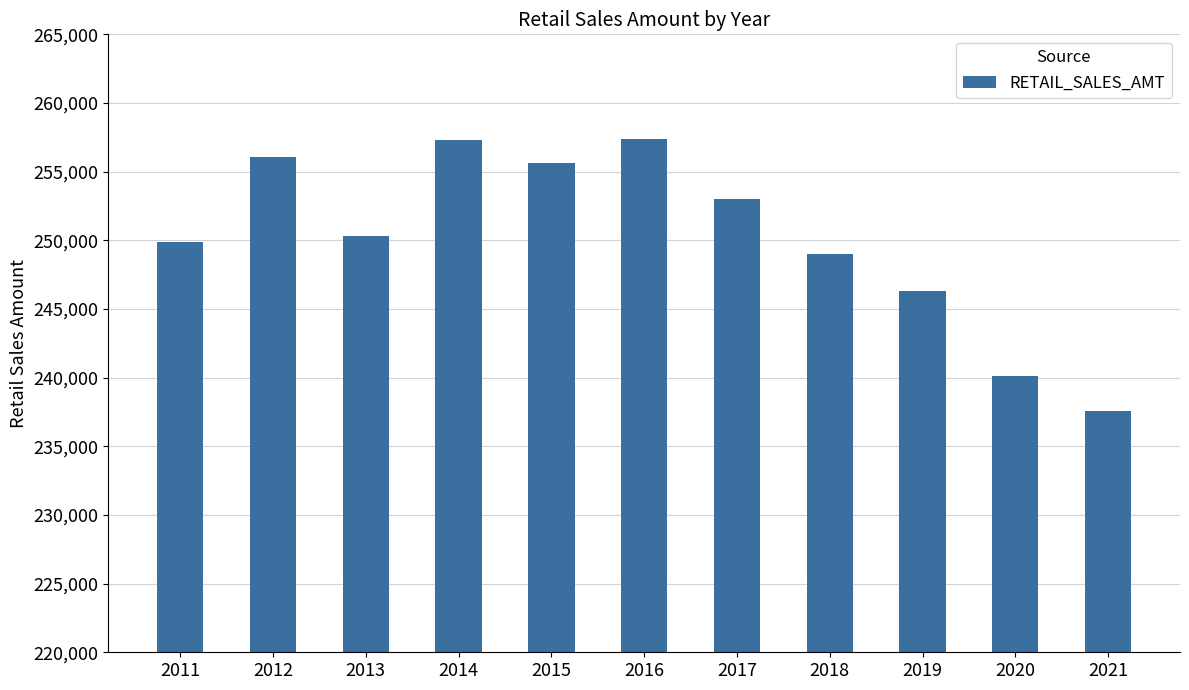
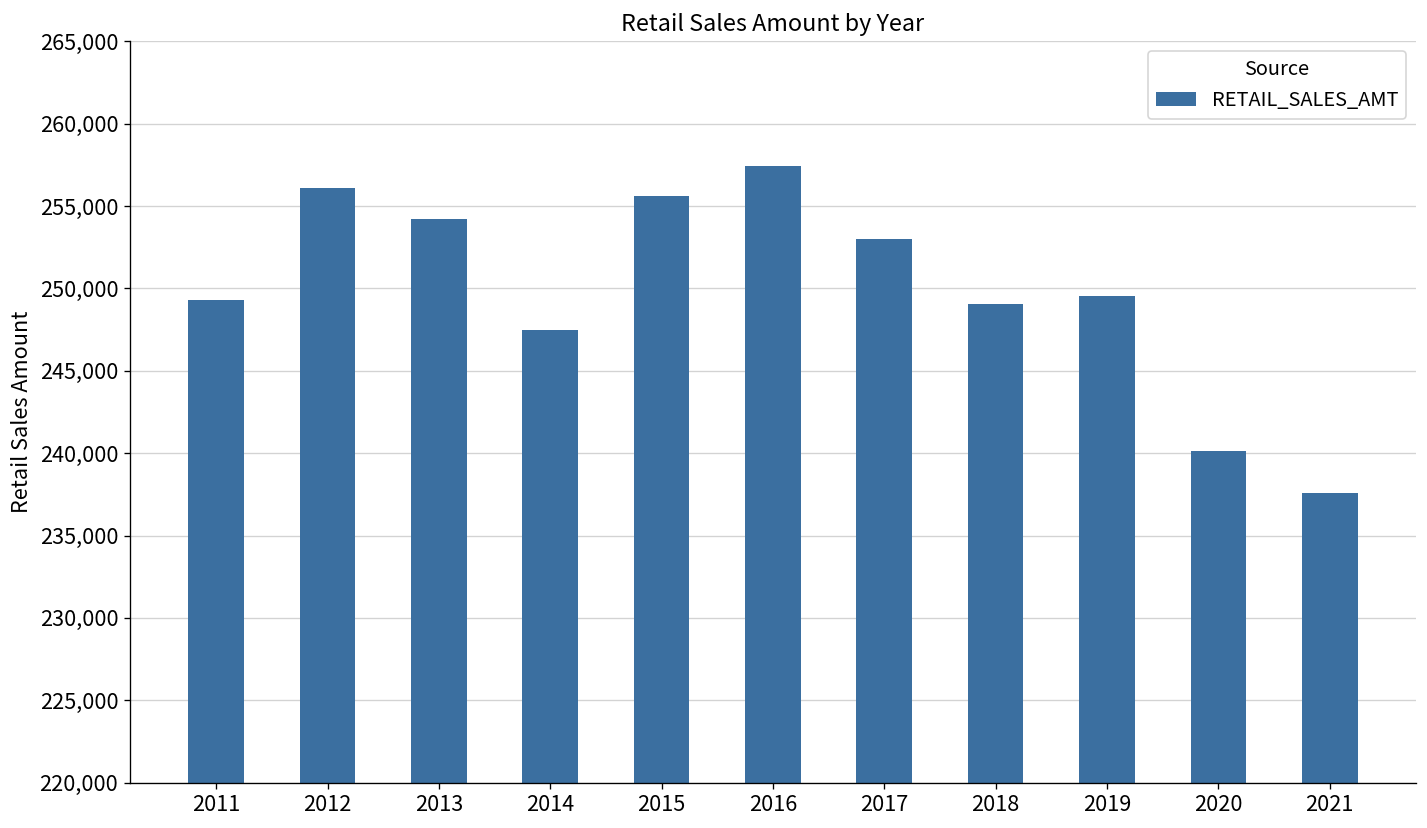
  {
-   "2011": "249,900",
+   "2011": "249,300",
    "2012": "256,100",
-   "2013": "250,300",
-   "2014": "257,300",
+   "2013": "254,200",
+   "2014": "247,500",
    "2015": "255,600",
    "2016": "257,400",
    "2017": "253,000",
    "2018": "249,000",
-   "2019": "246,300",
+   "2019": "249,500",
    "2020": "240,100",
    "2021": "237,600"
  }
